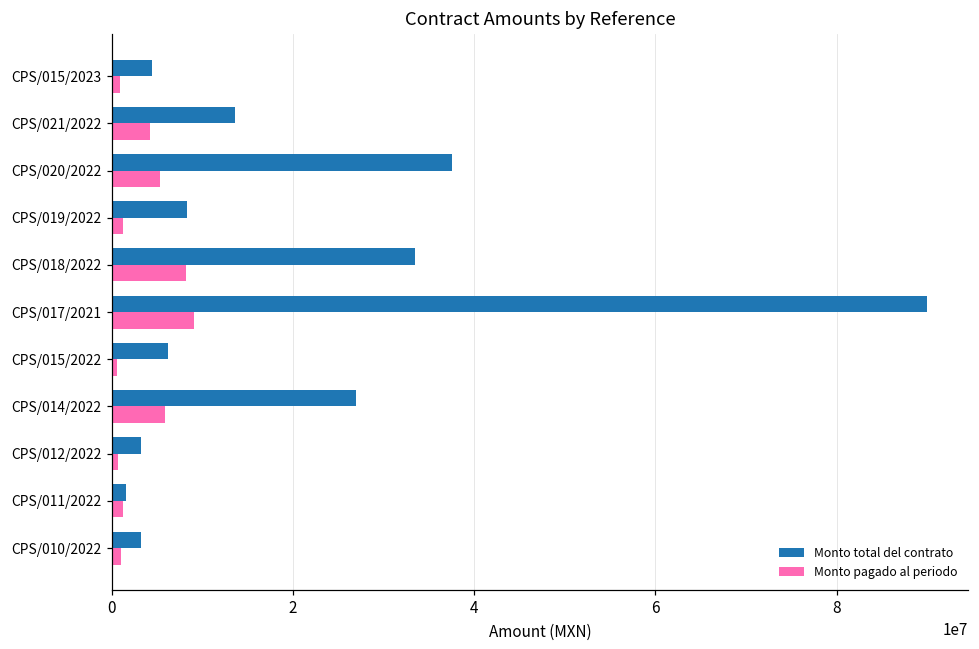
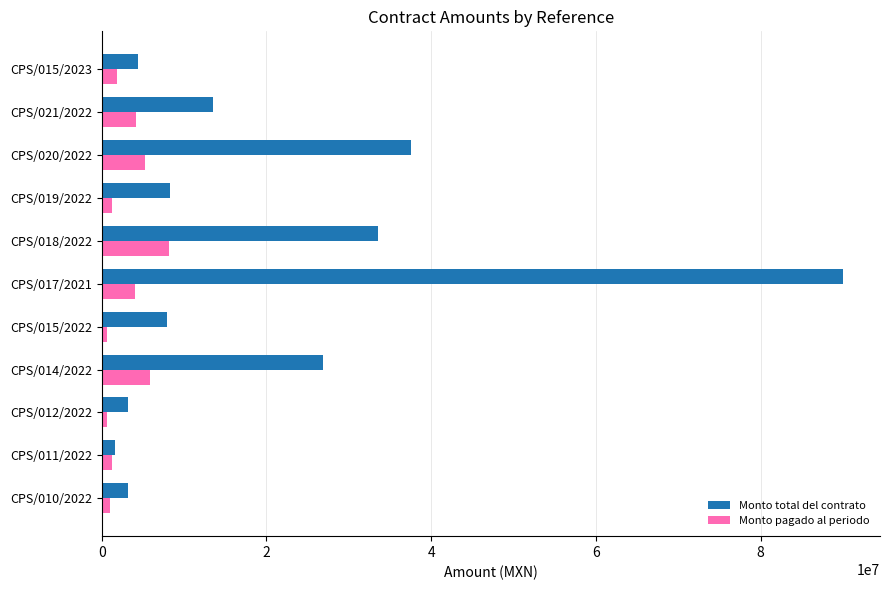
  {
    "Monto total del contrato": {
      "CPS/015/2023": 4000000,
      "CPS/021/2022": 14000000,
      "CPS/020/2022": 38000000,
      "CPS/019/2022": 8000000,
      "CPS/018/2022": 33000000,
      "CPS/017/2021": 90000000,
-     "CPS/015/2022": 6000000,
+     "CPS/015/2022": 8000000,
      "CPS/014/2022": 27000000,
      "CPS/012/2022": 3000000,
      "CPS/011/2022": 2000000,
      "CPS/010/2022": 3000000
    },
    "Monto pagado al periodo": {
-     "CPS/015/2023": 1000000,
+     "CPS/015/2023": 2000000,
      "CPS/021/2022": 4000000,
      "CPS/020/2022": 5000000,
      "CPS/019/2022": 1000000,
      "CPS/018/2022": 8000000,
-     "CPS/017/2021": 9000000,
+     "CPS/017/2021": 4000000,
      "CPS/015/2022": 1000000,
      "CPS/014/2022": 6000000,
      "CPS/012/2022": 1000000,
      "CPS/011/2022": 1000000,
      "CPS/010/2022": 1000000
    }
  }
